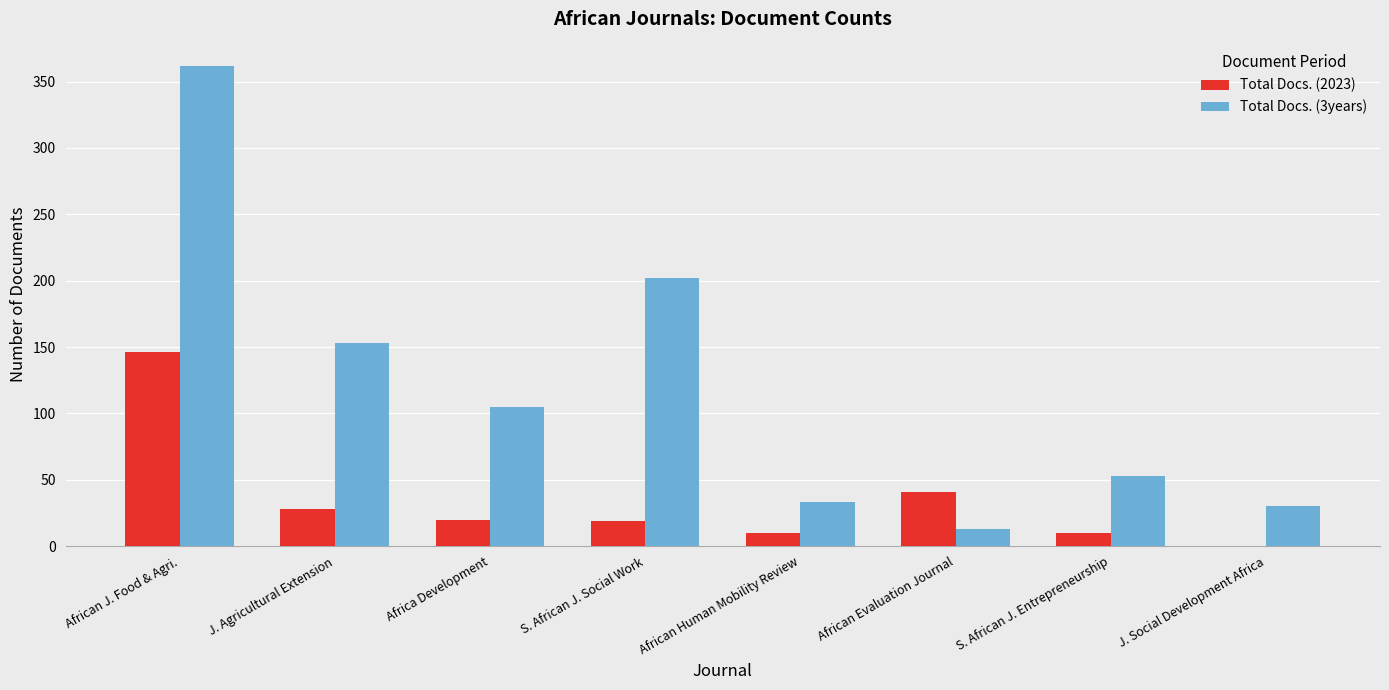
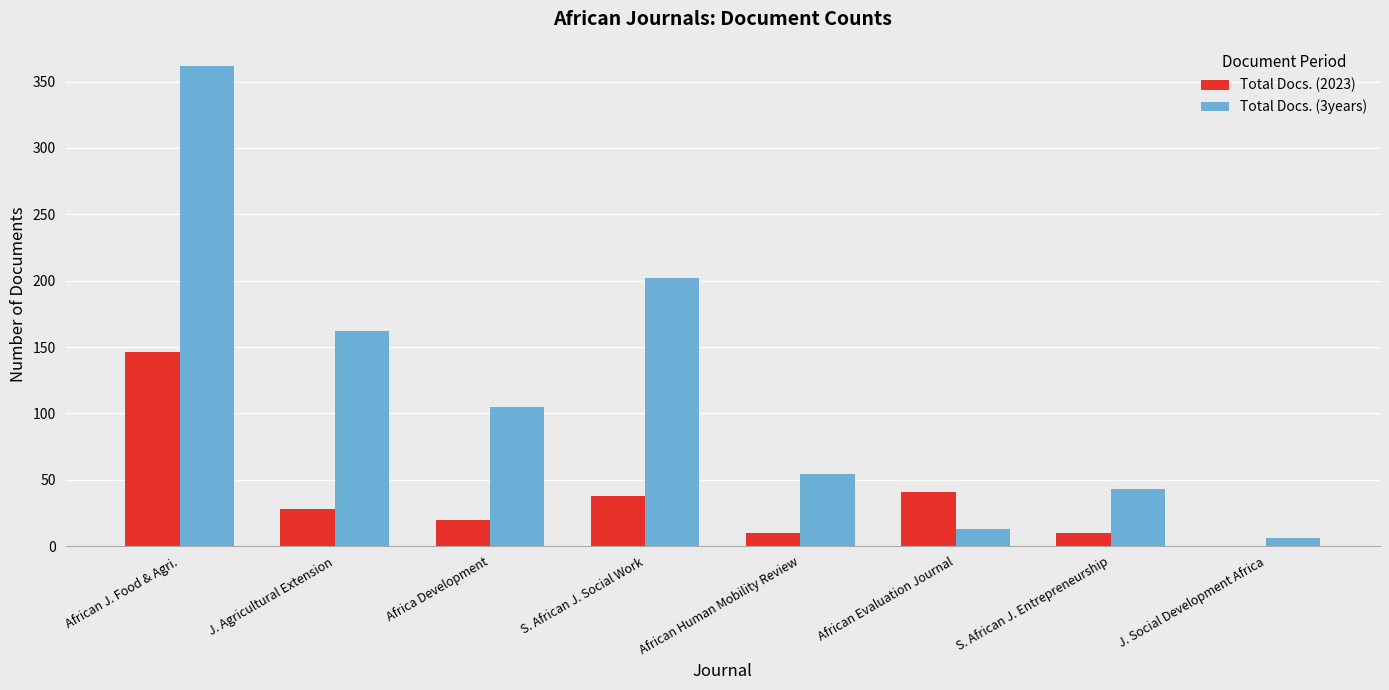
  {
    "Total Docs. (2023)": {
      "African J. Food & Agri.": 146,
      "J. Agricultural Extension": 28,
      "Africa Development": 20,
-     "S. African J. Social Work": 19,
+     "S. African J. Social Work": 38,
      "African Human Mobility Review": 10,
      "African Evaluation Journal": 41,
      "S. African J. Entrepreneurship": 10,
      "J. Social Development Africa": 0
    },
    "Total Docs. (3years)": {
      "African J. Food & Agri.": 362,
-     "J. Agricultural Extension": 153,
+     "J. Agricultural Extension": 162,
      "Africa Development": 105,
      "S. African J. Social Work": 202,
-     "African Human Mobility Review": 33,
+     "African Human Mobility Review": 54,
      "African Evaluation Journal": 13,
-     "S. African J. Entrepreneurship": 53,
-     "J. Social Development Africa": 30
+     "S. African J. Entrepreneurship": 43,
+     "J. Social Development Africa": 6
    }
  }
